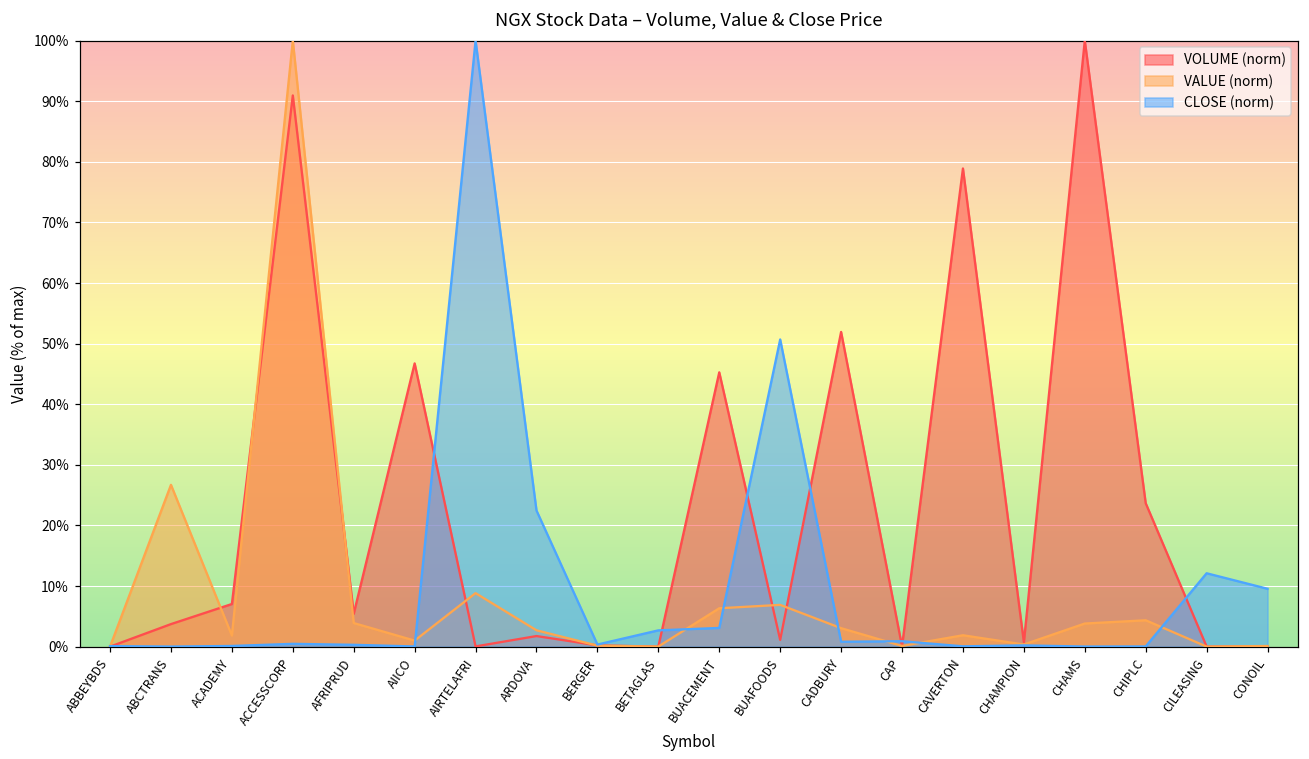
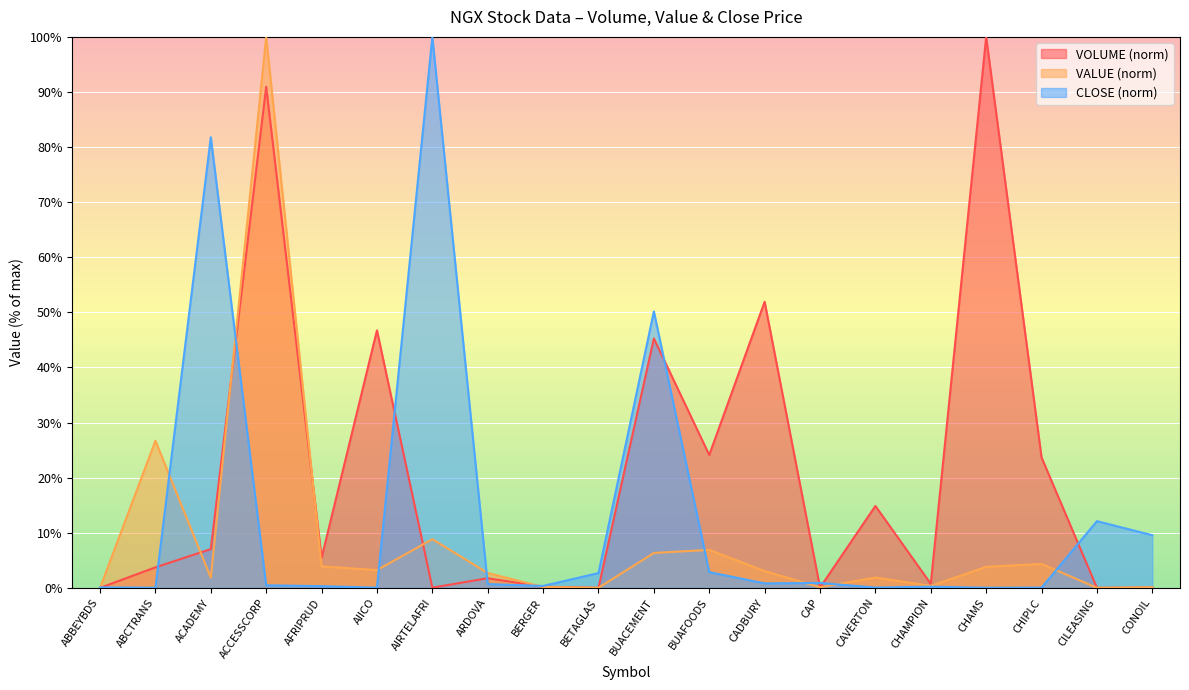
  {
    "VOLUME (norm)": {
      "ABCTRANS": "4%",
      "ACADEMY": "7%",
      "ACCESSCORP": "91%",
      "AFRIPRUD": "5%",
      "AIICO": "47%",
      "AIRTELAFRI": "0%",
      "ARDOVA": "2%",
      "BUACEMENT": "45%",
-     "BUAFOODS": "1%",
+     "BUAFOODS": "24%",
      "CADBURY": "52%",
-     "CAVERTON": "79%",
+     "CAVERTON": "15%",
      "CHAMS": "100%",
      "CHIPLC": "24%"
    },
    "VALUE (norm)": {
      "ABCTRANS": "27%",
      "ACADEMY": "2%",
      "ACCESSCORP": "100%",
      "AFRIPRUD": "4%",
-     "AIICO": "1%",
+     "AIICO": "3%",
      "AIRTELAFRI": "9%",
      "ARDOVA": "3%",
      "BUACEMENT": "6%",
      "BUAFOODS": "7%",
      "CADBURY": "3%",
      "CAVERTON": "2%",
      "CHAMS": "4%",
      "CHIPLC": "4%"
    },
    "CLOSE (norm)": {
      "ABCTRANS": "0%",
-     "ACADEMY": "0%",
+     "ACADEMY": "82%",
      "ACCESSCORP": "0%",
      "AFRIPRUD": "0%",
      "AIICO": "0%",
      "AIRTELAFRI": "100%",
-     "ARDOVA": "22%",
+     "ARDOVA": "1%",
      "BETAGLAS": "3%",
-     "BUACEMENT": "3%",
-     "BUAFOODS": "51%",
+     "BUACEMENT": "50%",
+     "BUAFOODS": "3%",
      "CADBURY": "1%",
      "CAP": "1%",
      "CAVERTON": "0%",
      "CHAMS": "0%",
      "CHIPLC": "0%",
      "CILEASING": "12%",
      "CONOIL": "10%"
    }
  }
